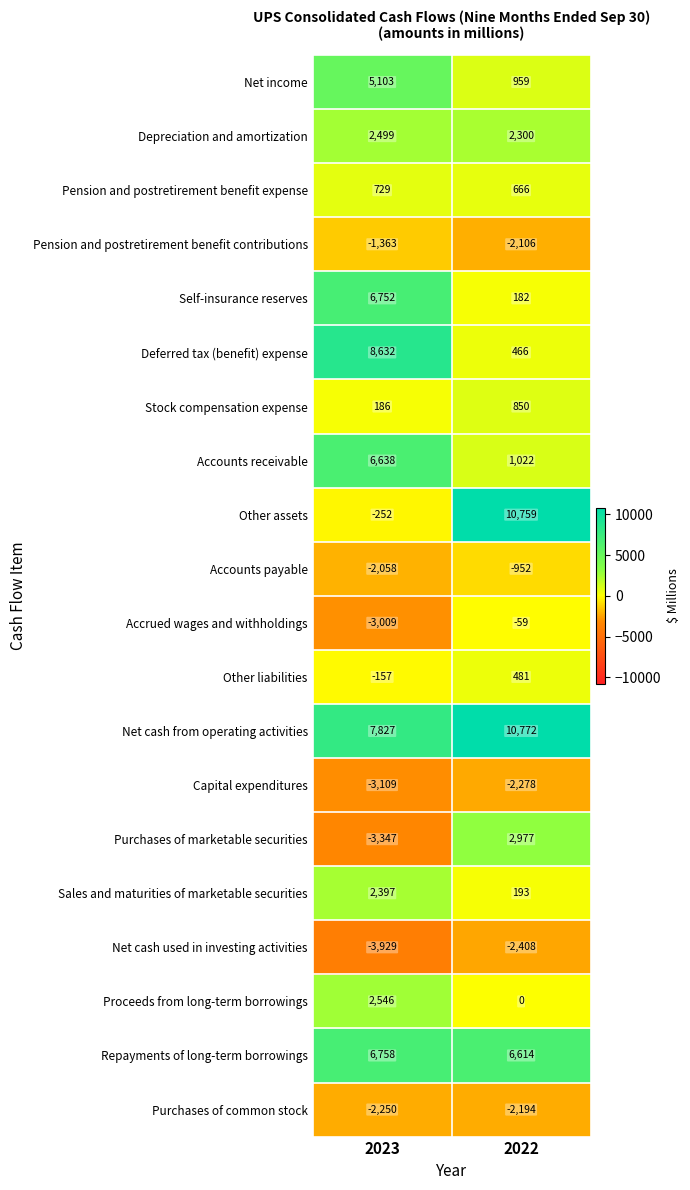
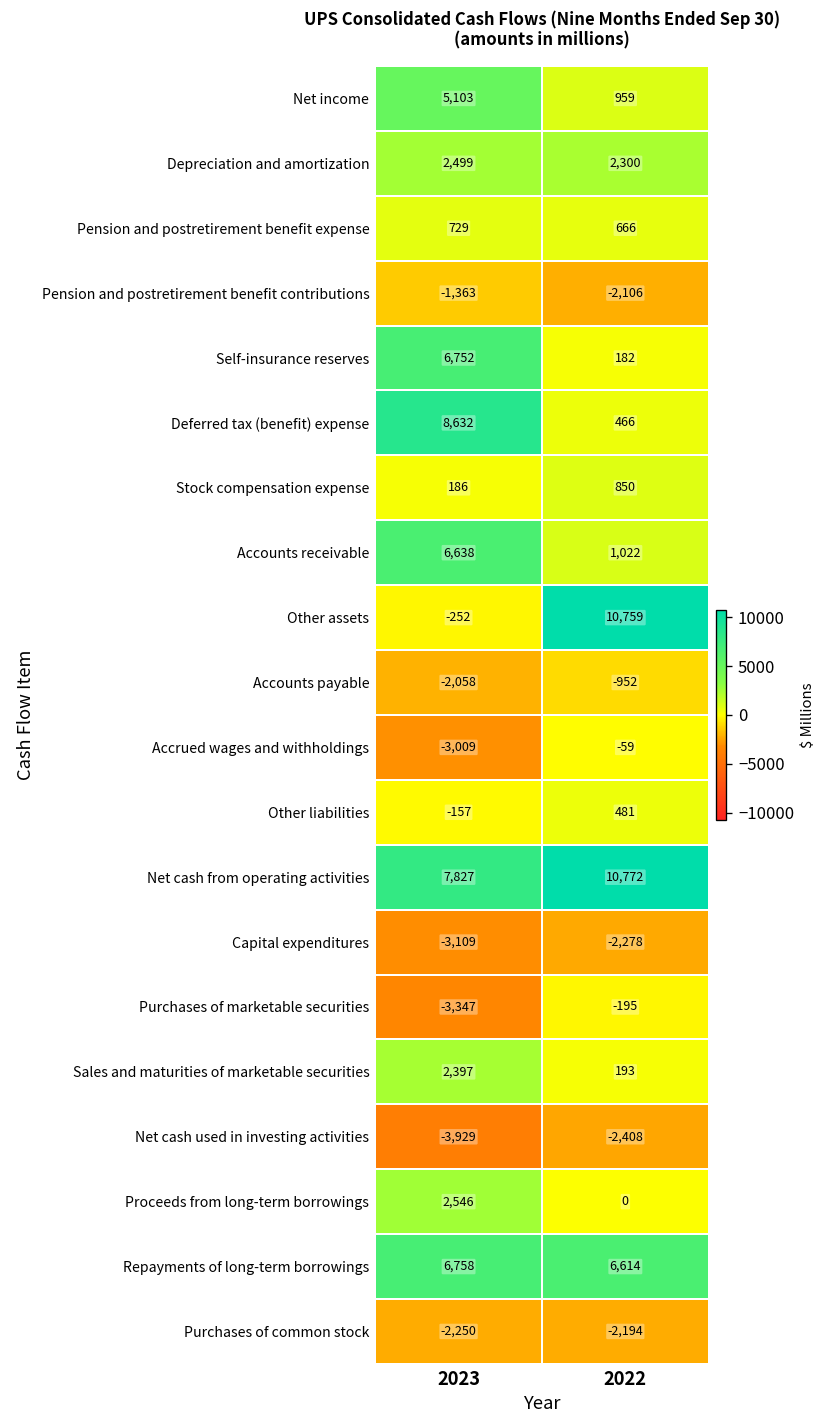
  {
    "Purchases of marketable securities": {
-     "2022": "2,977"
+     "2022": "-195"
    }
  }
